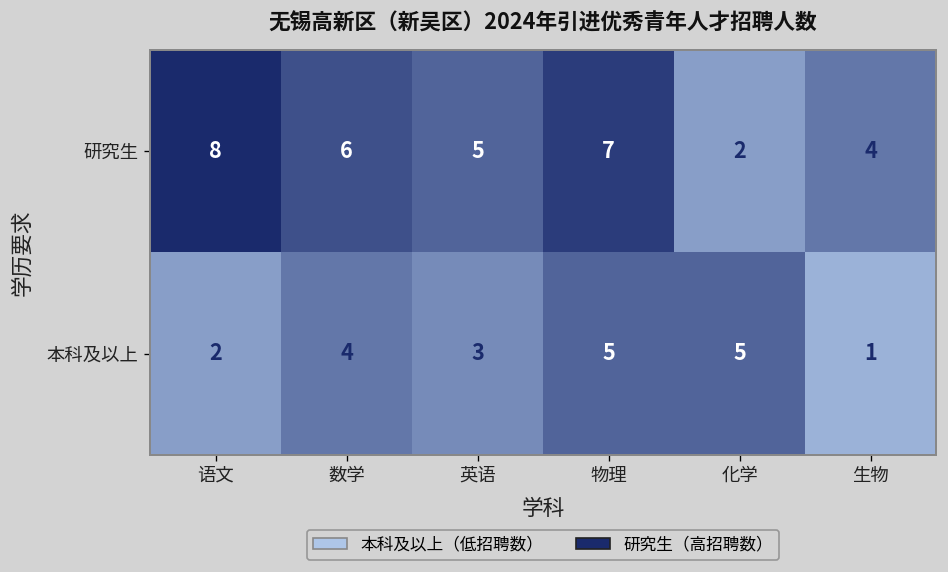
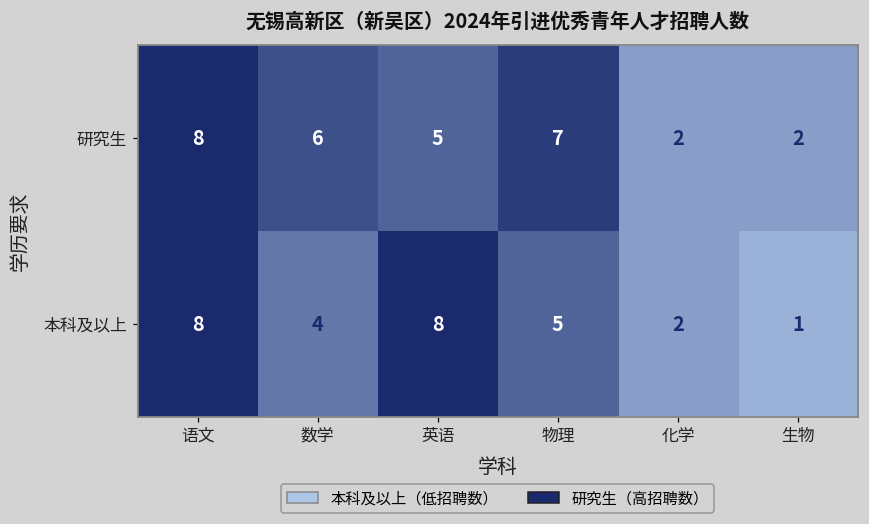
  {
    "研究生": {
      "语文": 8,
      "数学": 6,
      "英语": 5,
      "物理": 7,
      "化学": 2,
-     "生物": 4
+     "生物": 2
    },
    "本科及以上": {
-     "语文": 2,
+     "语文": 8,
      "数学": 4,
-     "英语": 3,
+     "英语": 8,
      "物理": 5,
-     "化学": 5,
+     "化学": 2,
      "生物": 1
    }
  }
